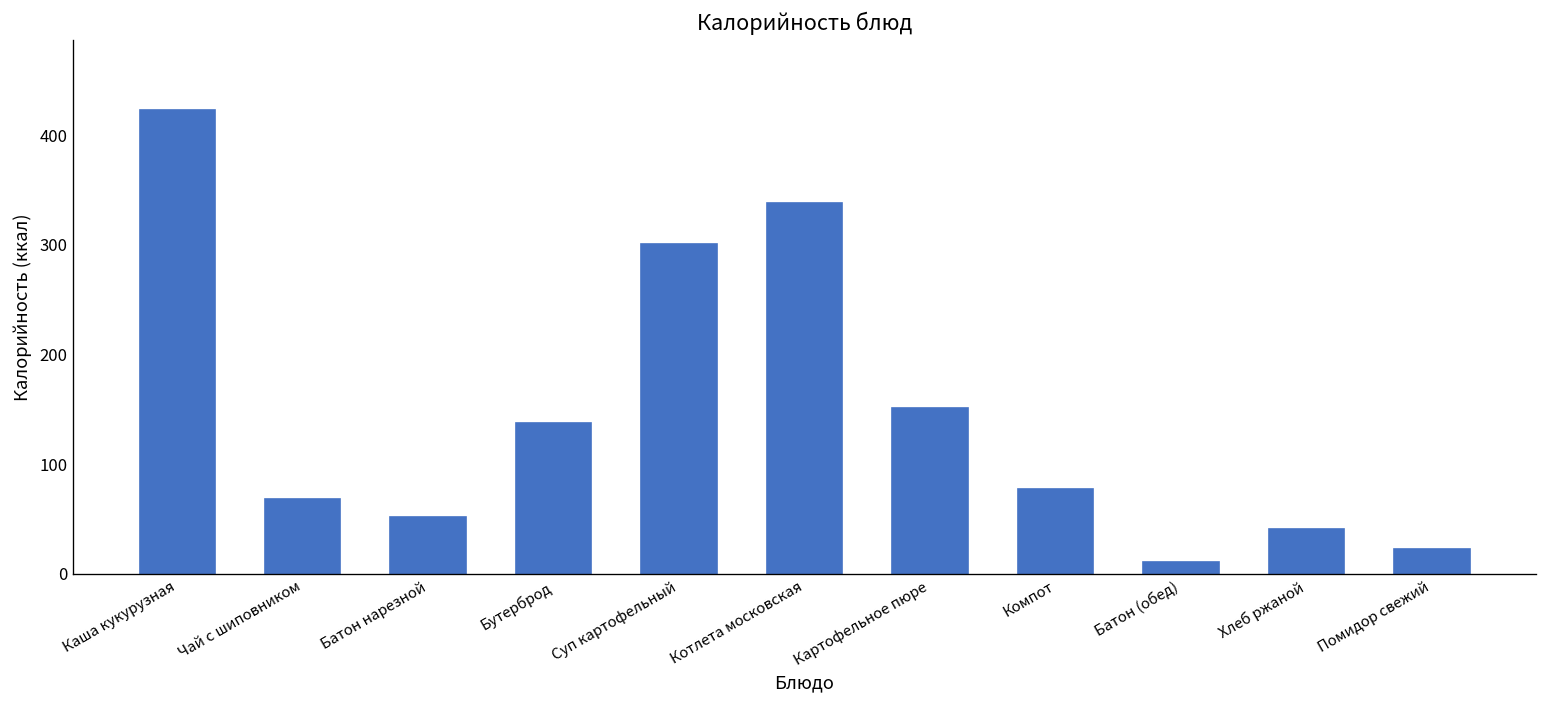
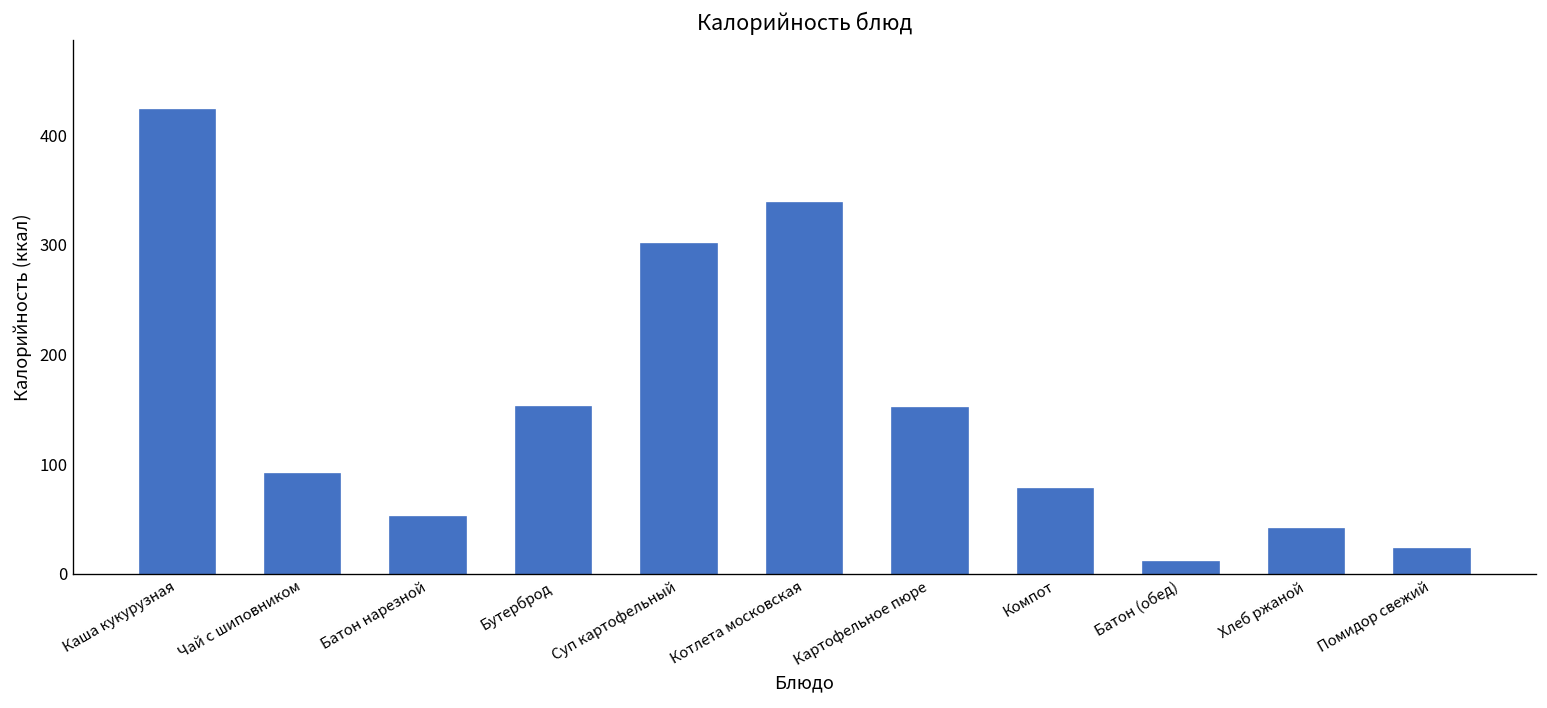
  {
    "Каша кукурузная": 420,
-   "Чай с шиповником": 70,
+   "Чай с шиповником": 90,
    "Батон нарезной": 50,
-   "Бутерброд": 140,
+   "Бутерброд": 150,
    "Суп картофельный": 300,
    "Котлета московская": 340,
    "Картофельное пюре": 150,
    "Компот": 80,
    "Батон (обед)": 10,
    "Хлеб ржаной": 40,
    "Помидор свежий": 20
  }
